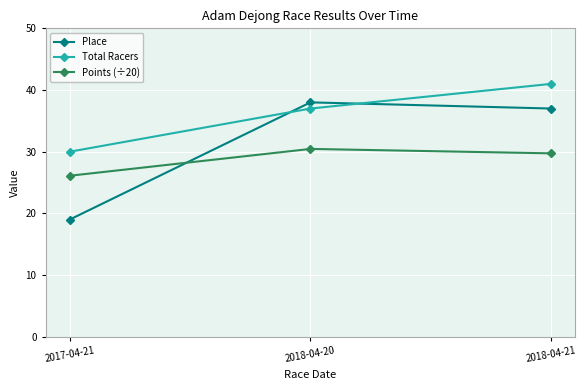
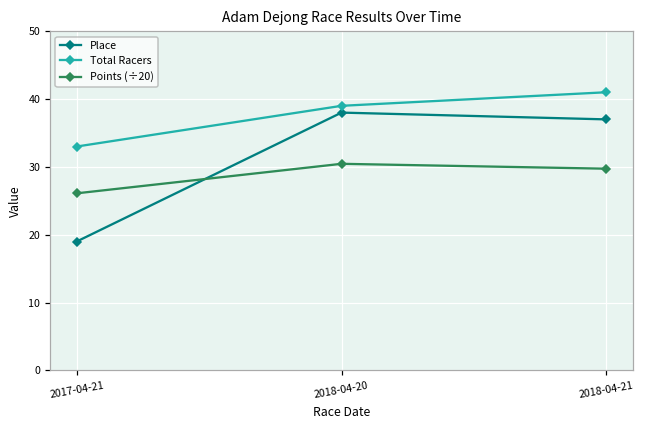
  {
    "Place": {
      "2017-04-21": 19,
      "2018-04-20": 38,
      "2018-04-21": 37
    },
    "Total Racers": {
-     "2017-04-21": 30,
-     "2018-04-20": 37,
+     "2017-04-21": 33,
+     "2018-04-20": 39,
      "2018-04-21": 41
    },
    "Points (÷20)": {
      "2017-04-21": 26,
      "2018-04-20": 30,
      "2018-04-21": 30
    }
  }
